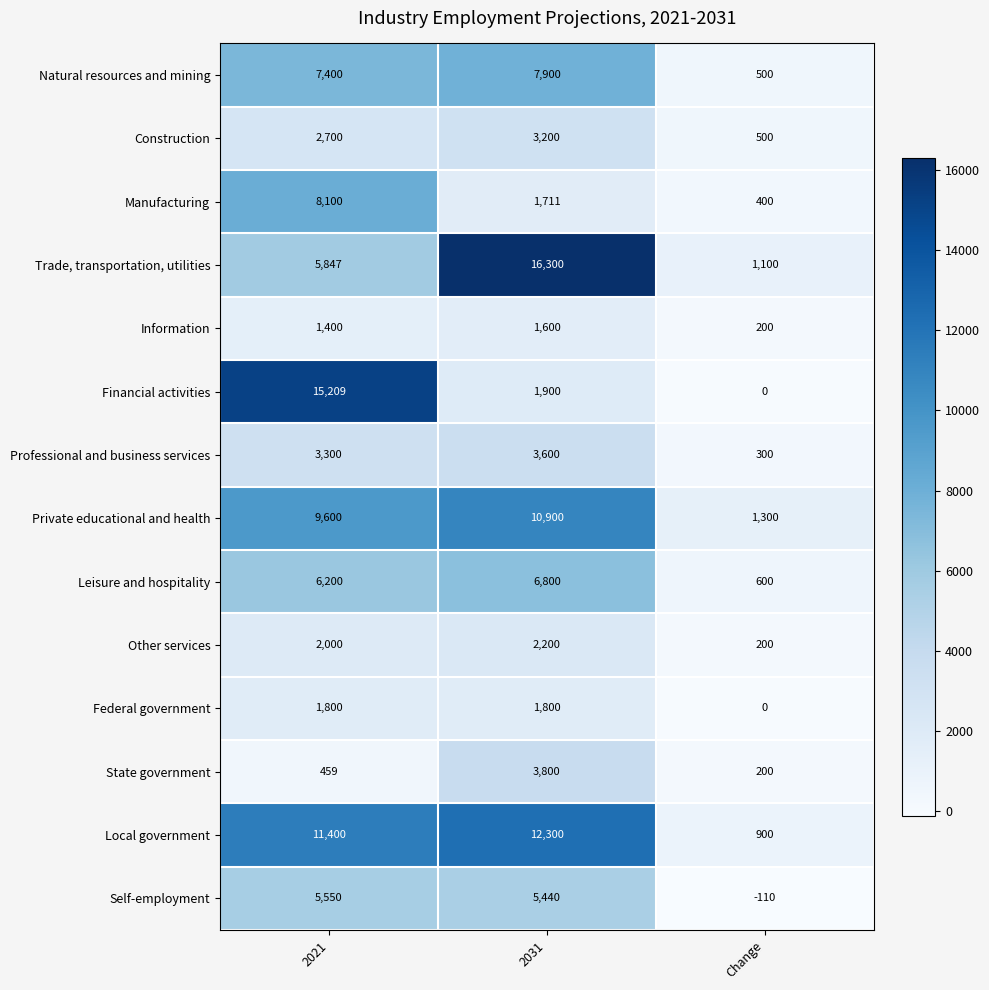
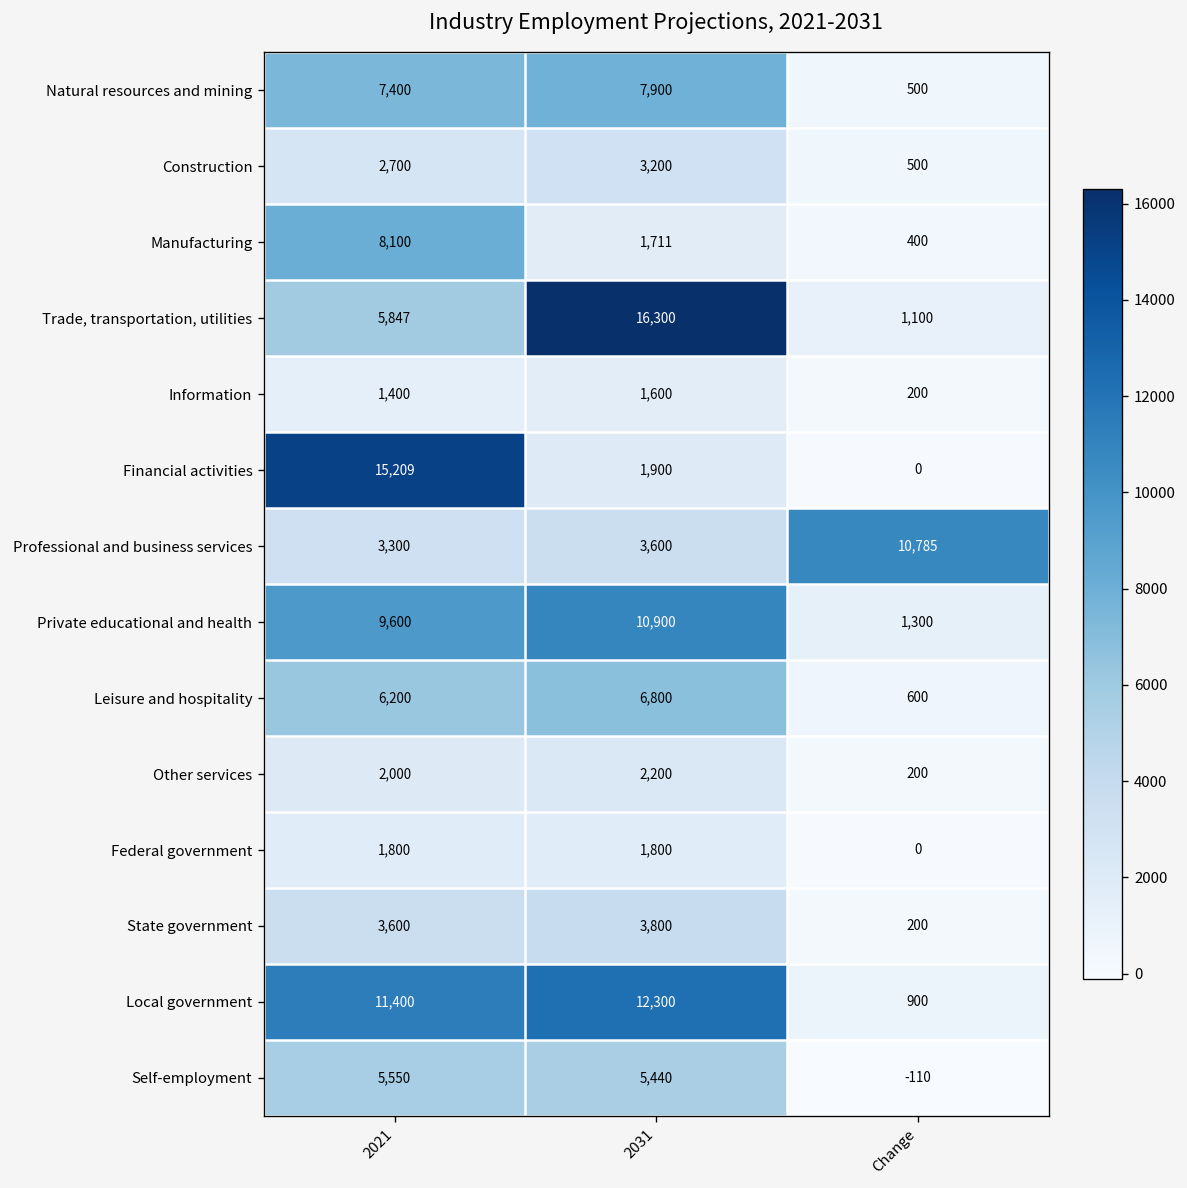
  {
    "Natural resources and mining": {
      "2021": "7,400",
      "2031": "7,900",
      "Change": "500"
    },
    "Construction": {
      "2021": "2,700",
      "2031": "3,200",
      "Change": "500"
    },
    "Manufacturing": {
      "2021": "8,100",
      "2031": "1,711",
      "Change": "400"
    },
    "Trade, transportation, utilities": {
      "2021": "5,847",
      "2031": "16,300",
      "Change": "1,100"
    },
    "Information": {
      "2021": "1,400",
      "2031": "1,600",
      "Change": "200"
    },
    "Financial activities": {
      "2021": "15,209",
      "2031": "1,900",
      "Change": "0"
    },
    "Professional and business services": {
      "2021": "3,300",
      "2031": "3,600",
-     "Change": "300"
+     "Change": "10,785"
    },
    "Private educational and health": {
      "2021": "9,600",
      "2031": "10,900",
      "Change": "1,300"
    },
    "Leisure and hospitality": {
      "2021": "6,200",
      "2031": "6,800",
      "Change": "600"
    },
    "Other services": {
      "2021": "2,000",
      "2031": "2,200",
      "Change": "200"
    },
    "Federal government": {
      "2021": "1,800",
      "2031": "1,800",
      "Change": "0"
    },
    "State government": {
-     "2021": "459",
+     "2021": "3,600",
      "2031": "3,800",
      "Change": "200"
    },
    "Local government": {
      "2021": "11,400",
      "2031": "12,300",
      "Change": "900"
    },
    "Self-employment": {
      "2021": "5,550",
      "2031": "5,440",
      "Change": "-110"
    }
  }
